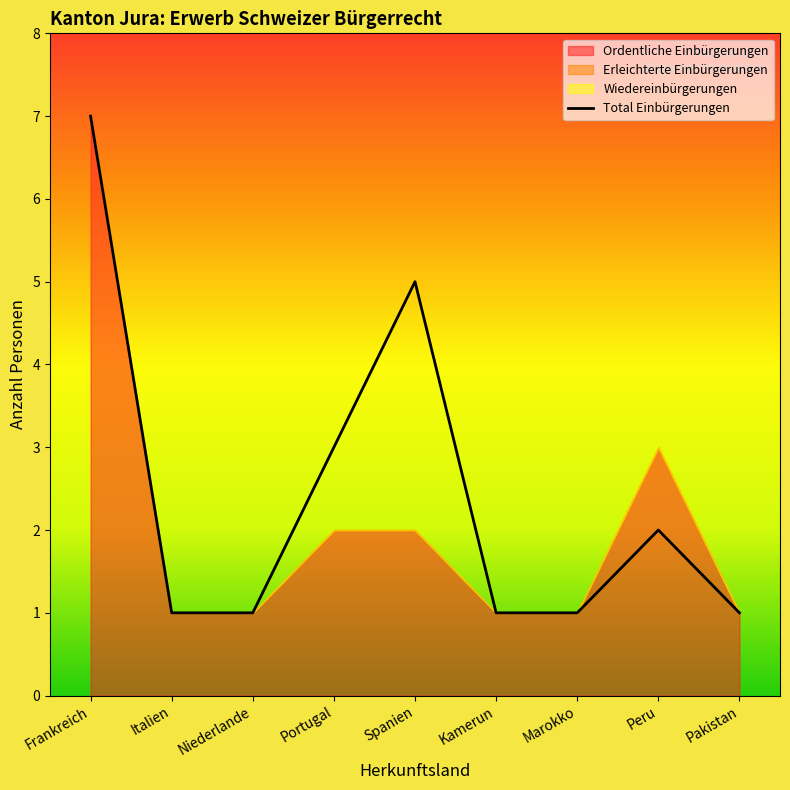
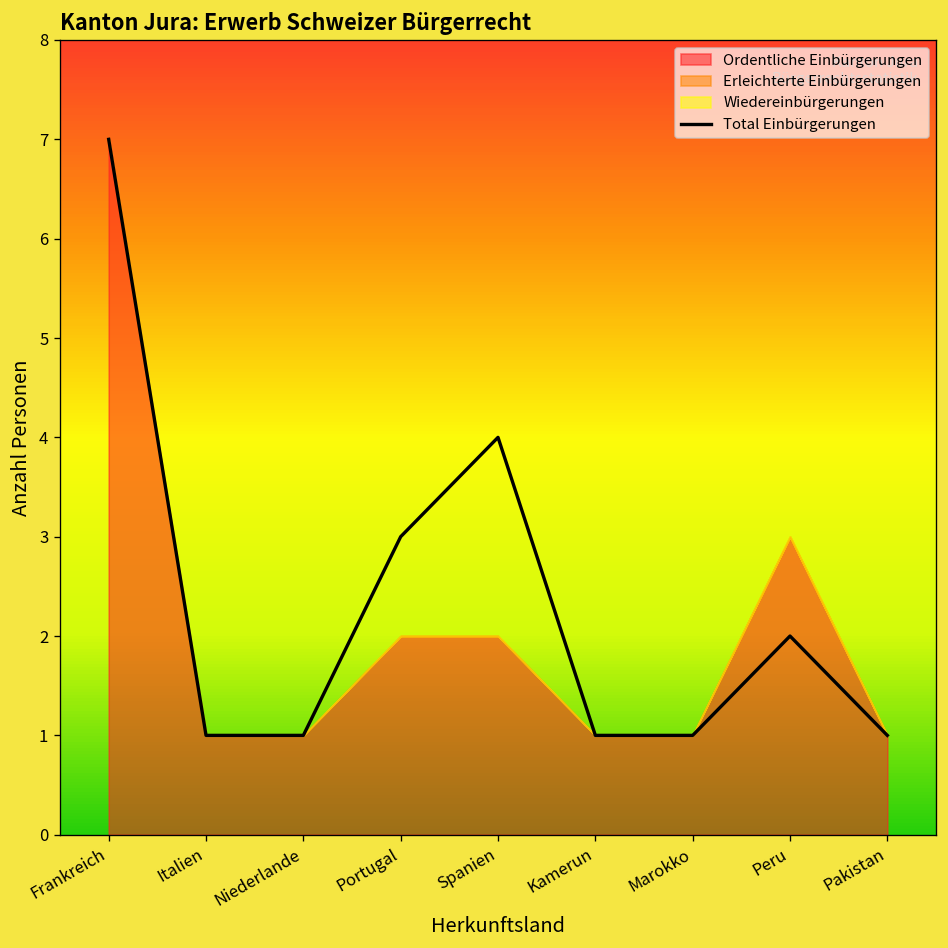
  {
    "Total Einbürgerungen": {
      "Portugal": 3,
-     "Spanien": 5,
+     "Spanien": 4,
      "Peru": 2
    },
    "Wiedereinbürgerungen": {
      "Portugal": 2,
      "Spanien": 2,
      "Peru": 3
    }
  }
